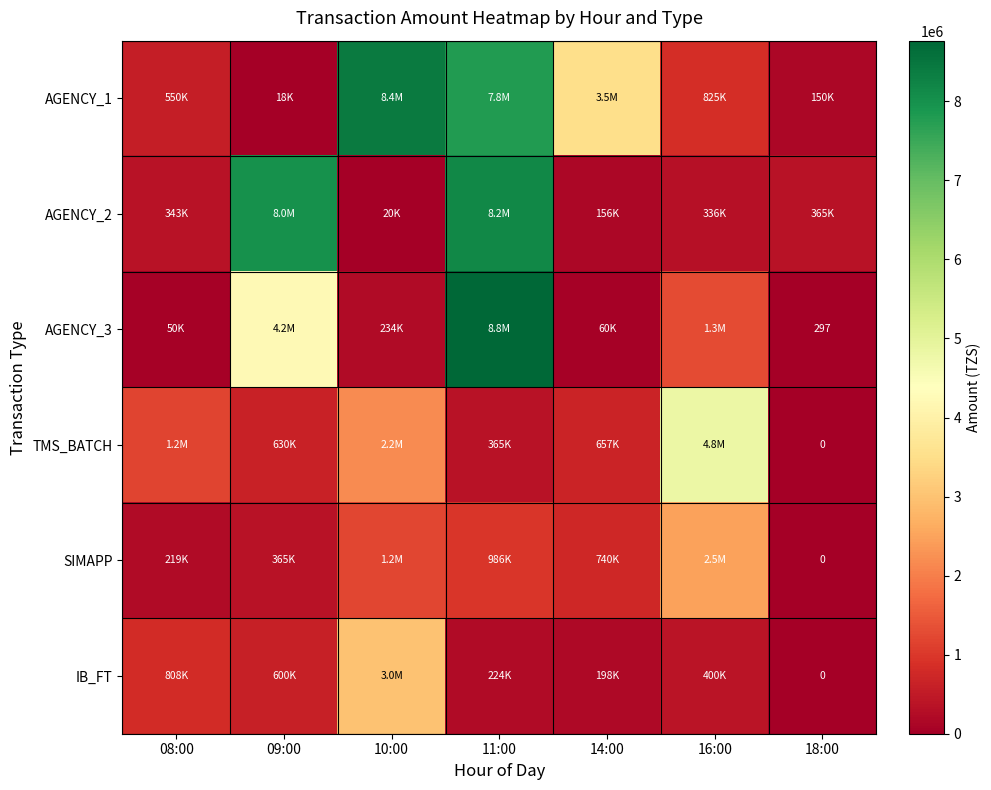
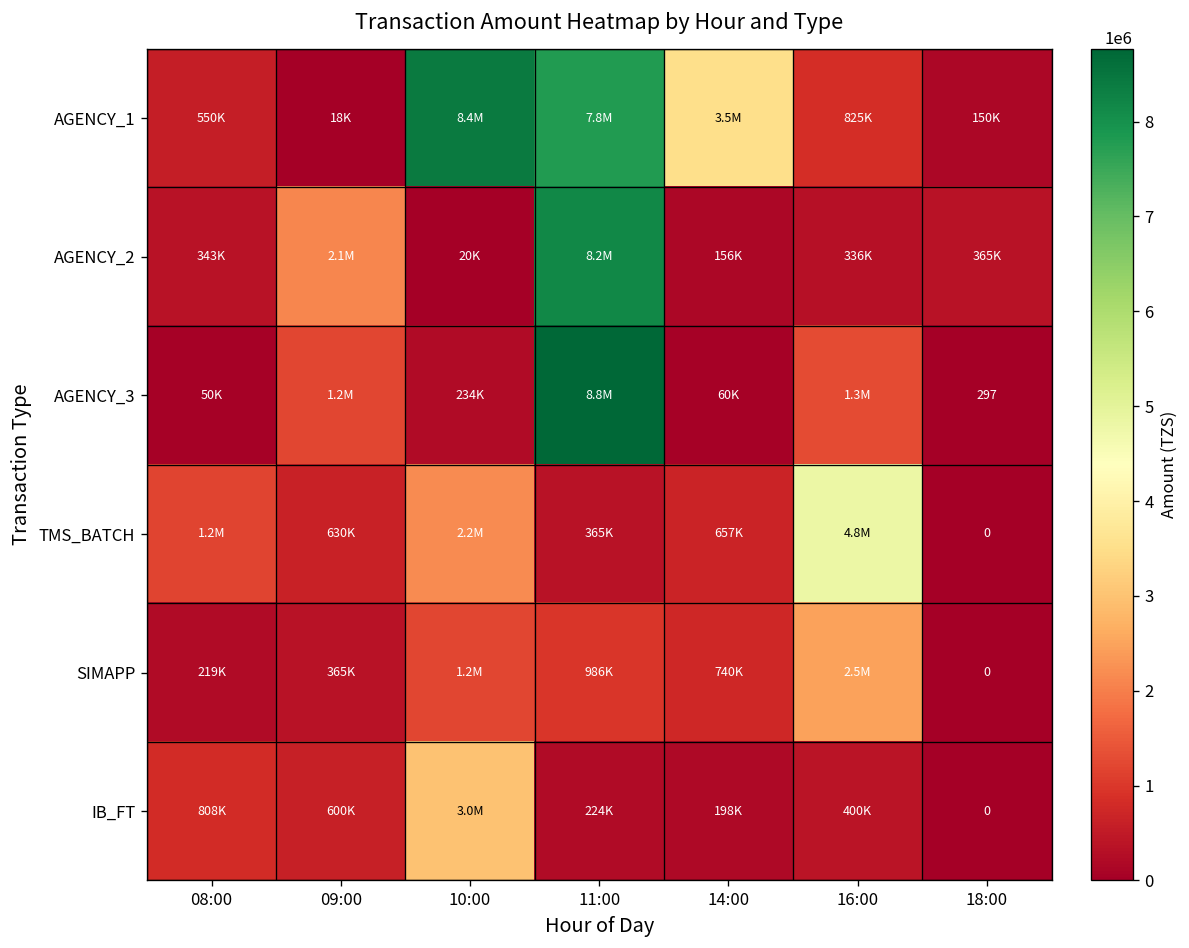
  {
    "AGENCY_1": {
      "08:00": "550K",
      "09:00": "18K",
      "10:00": "8.4M",
      "11:00": "7.8M",
      "14:00": "3.5M",
      "16:00": "825K",
      "18:00": "150K"
    },
    "AGENCY_2": {
      "08:00": "343K",
-     "09:00": "8.0M",
+     "09:00": "2.1M",
      "10:00": "20K",
      "11:00": "8.2M",
      "14:00": "156K",
      "16:00": "336K",
      "18:00": "365K"
    },
    "AGENCY_3": {
      "08:00": "50K",
-     "09:00": "4.2M",
+     "09:00": "1.2M",
      "10:00": "234K",
      "11:00": "8.8M",
      "14:00": "60K",
      "16:00": "1.3M",
      "18:00": "297"
    },
    "TMS_BATCH": {
      "08:00": "1.2M",
      "09:00": "630K",
      "10:00": "2.2M",
      "11:00": "365K",
      "14:00": "657K",
      "16:00": "4.8M",
      "18:00": "0"
    },
    "SIMAPP": {
      "08:00": "219K",
      "09:00": "365K",
      "10:00": "1.2M",
      "11:00": "986K",
      "14:00": "740K",
      "16:00": "2.5M",
      "18:00": "0"
    },
    "IB_FT": {
      "08:00": "808K",
      "09:00": "600K",
      "10:00": "3.0M",
      "11:00": "224K",
      "14:00": "198K",
      "16:00": "400K",
      "18:00": "0"
    }
  }
